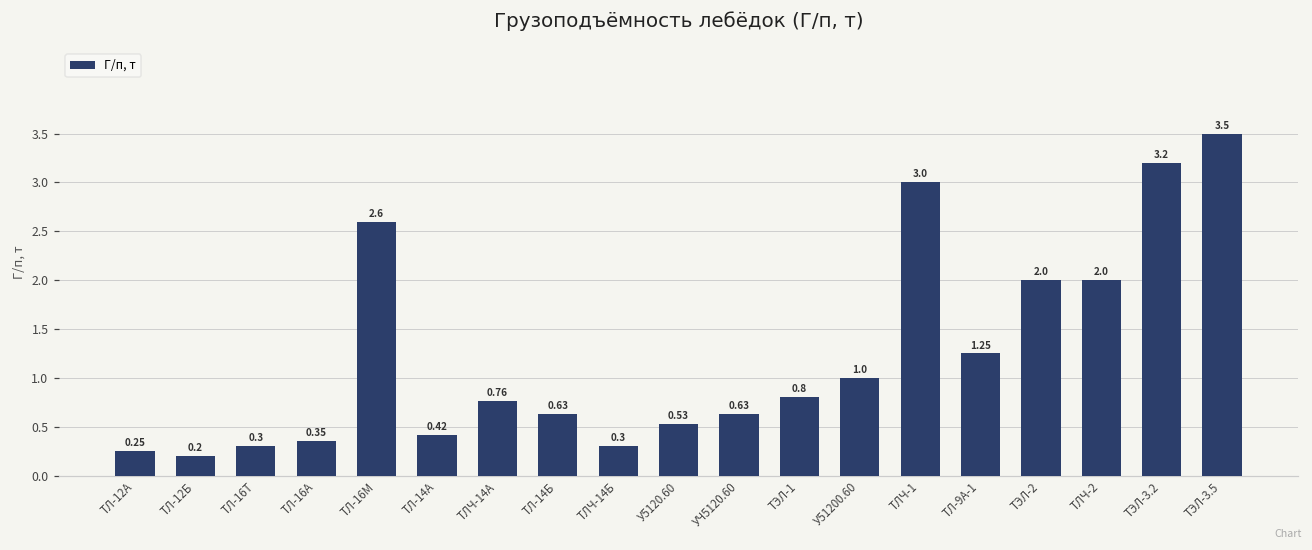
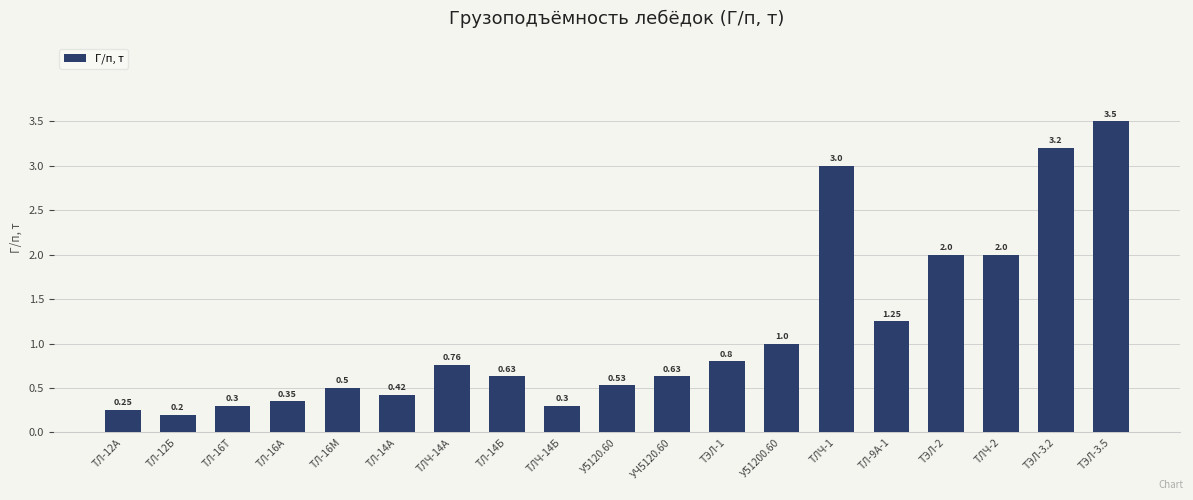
  {
    "ТЛ-12А": 0.25,
    "ТЛ-12Б": 0.2,
    "ТЛ-16Т": 0.3,
    "ТЛ-16А": 0.35,
-   "ТЛ-16М": 2.6,
+   "ТЛ-16М": 0.5,
    "ТЛ-14А": 0.42,
    "ТЛЧ-14А": 0.76,
    "ТЛ-14Б": 0.63,
    "ТЛЧ-14Б": 0.3,
    "У5120.60": 0.53,
    "УЧ5120.60": 0.63,
    "ТЭЛ-1": 0.8,
    "У51200.60": 1.0,
    "ТЛЧ-1": 3.0,
    "ТЛ-9А-1": 1.25,
    "ТЭЛ-2": 2.0,
    "ТЛЧ-2": 2.0,
    "ТЭЛ-3.2": 3.2,
    "ТЭЛ-3.5": 3.5
  }
